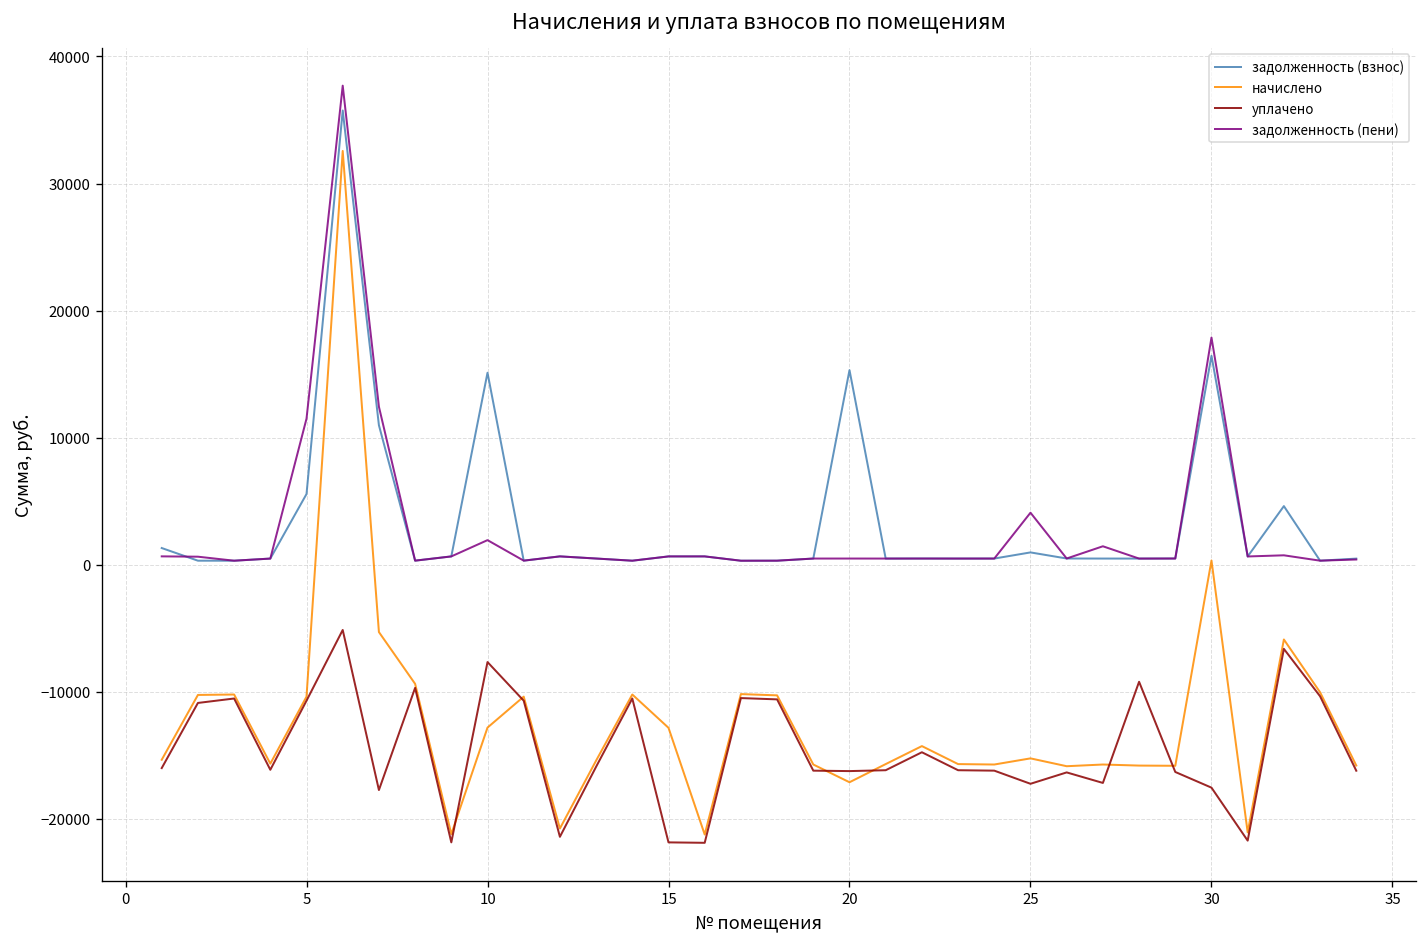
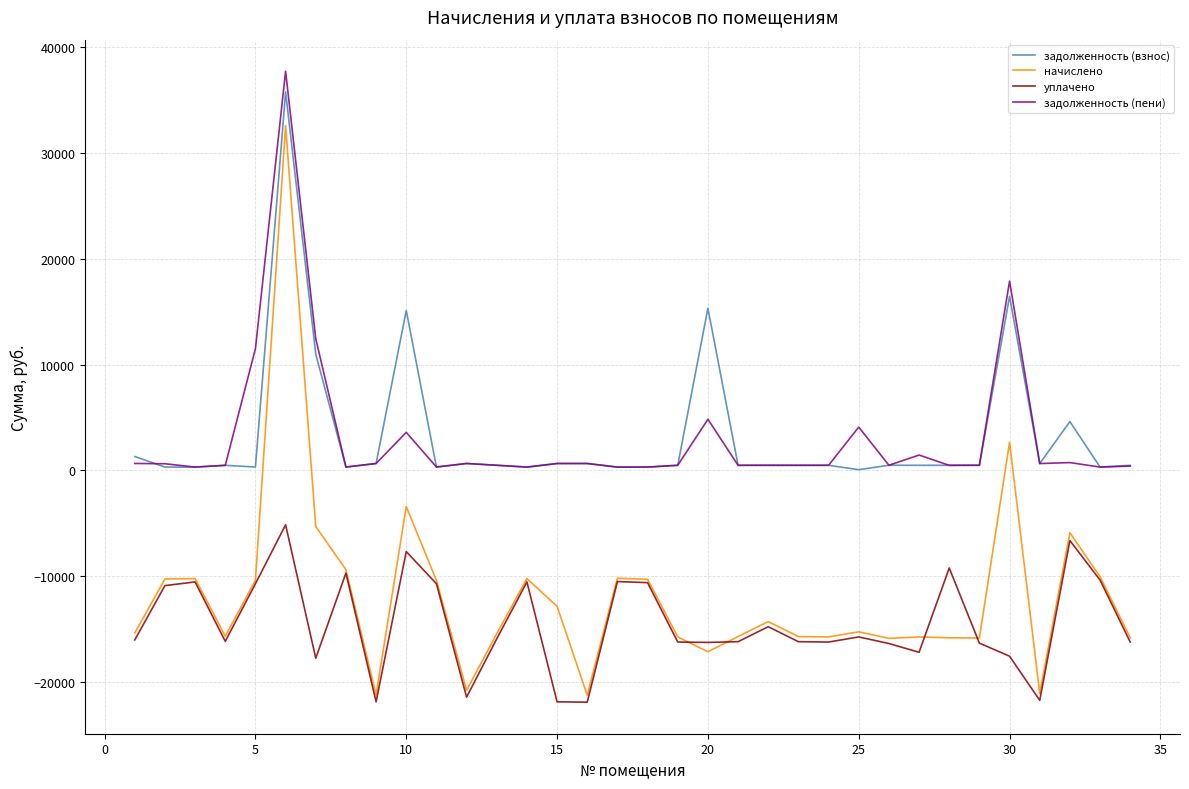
  {
    "задолженность (взнос)": {
-     "5": 5600,
+     "5": 300,
      "10": 15100,
      "20": 15300,
-     "25": 1000,
+     "25": 100,
      "30": 16400
    },
    "начислено": {
      "5": -10400,
-     "10": -12800,
+     "10": -3400,
      "15": -12800,
      "20": -17100,
      "25": -15200,
-     "30": 300
+     "30": 2600
    },
    "уплачено": {
      "5": -10700,
      "10": -7700,
      "15": -21900,
      "20": -16200,
-     "25": -17200,
+     "25": -15700,
      "30": -17500
    },
    "задолженность (пени)": {
      "5": 11500,
-     "10": 1900,
-     "20": 500,
+     "10": 3600,
+     "20": 4800,
      "25": 4100,
      "30": 17900
    }
  }
